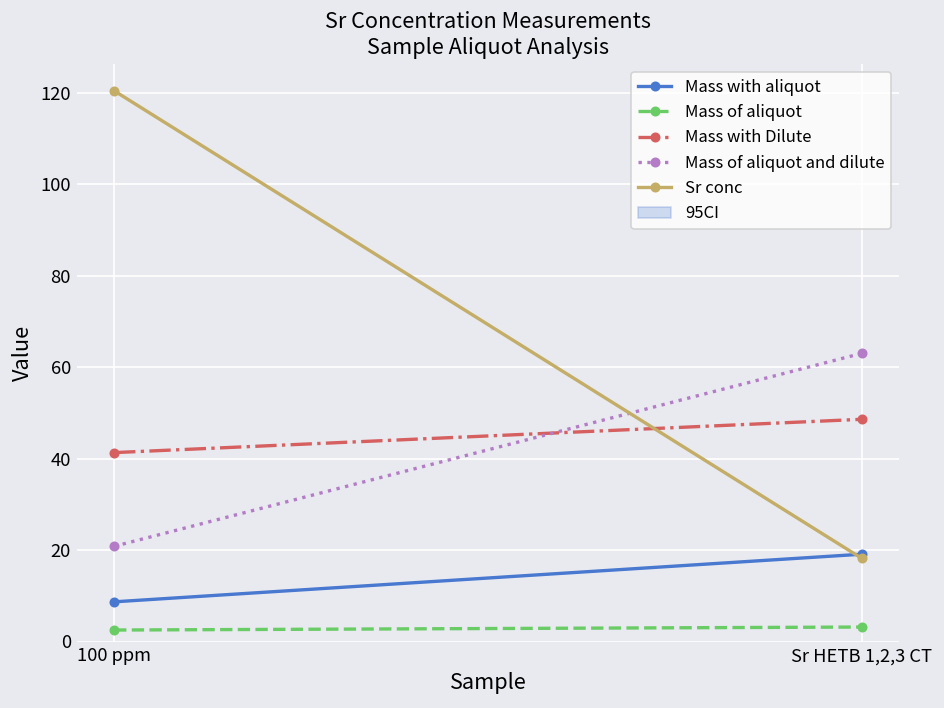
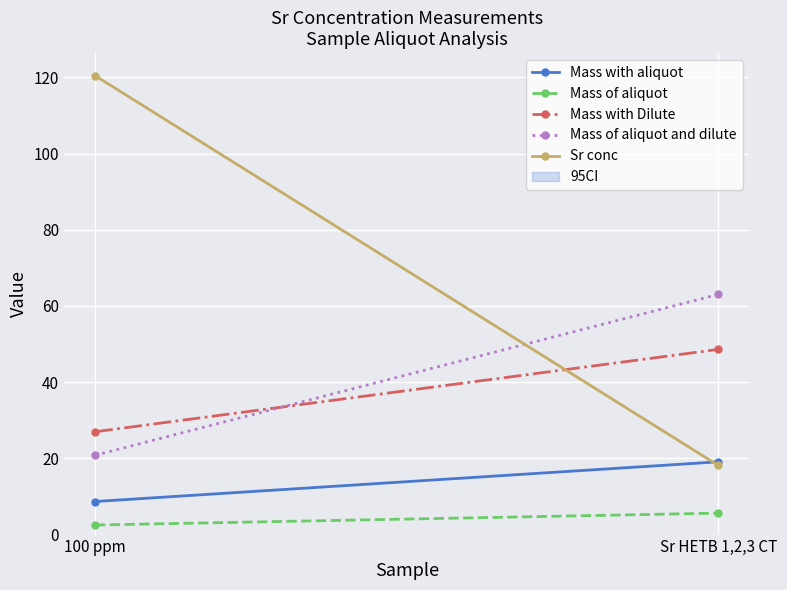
  {
    "Mass of aliquot": {
      "100 ppm": 3,
-     "Sr HETB 1,2,3 CT": 3
+     "Sr HETB 1,2,3 CT": 6
    },
    "Mass with Dilute": {
-     "100 ppm": 41,
+     "100 ppm": 27,
      "Sr HETB 1,2,3 CT": 49
    },
    "Mass of aliquot and dilute": {
      "100 ppm": 21,
      "Sr HETB 1,2,3 CT": 63
    }
  }
